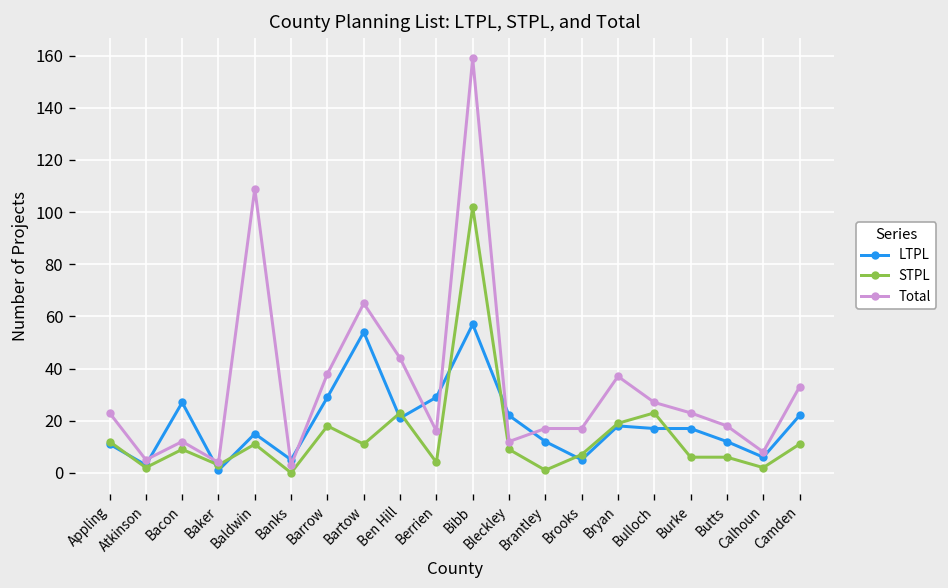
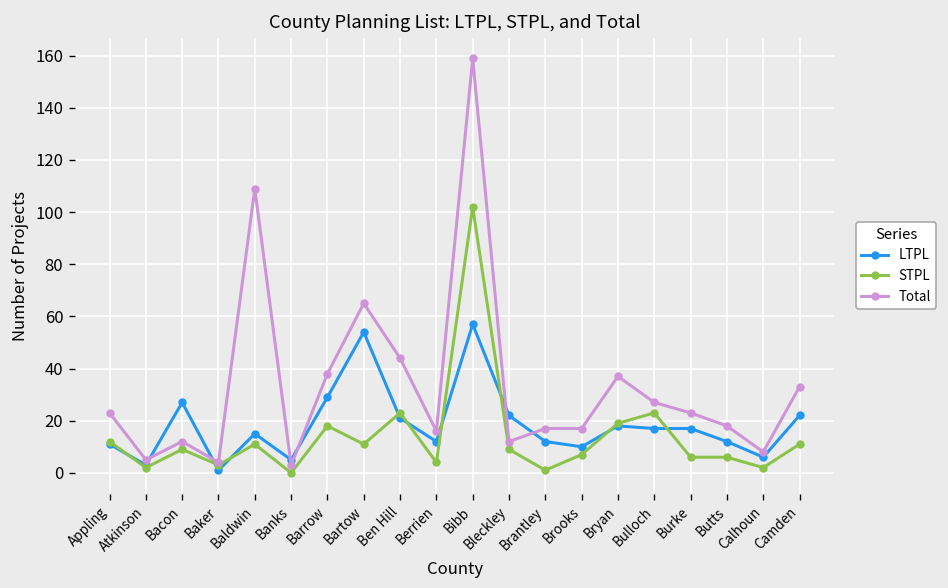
  {
    "LTPL": {
      "Bacon": 27,
      "Baker": 1,
      "Baldwin": 15,
      "Banks": 5,
      "Barrow": 29,
      "Bartow": 54,
      "Ben Hill": 21,
-     "Berrien": 29,
+     "Berrien": 12,
      "Bibb": 57,
      "Bleckley": 22,
      "Brantley": 12,
-     "Brooks": 5,
+     "Brooks": 10,
      "Bulloch": 17,
      "Burke": 17,
      "Butts": 12,
      "Calhoun": 6,
      "Camden": 22
    },
    "STPL": {
      "Bacon": 9,
      "Baldwin": 11,
      "Banks": 0,
      "Barrow": 18,
      "Bartow": 11,
      "Ben Hill": 23,
      "Berrien": 4,
      "Bibb": 102,
      "Bleckley": 9,
      "Brantley": 1,
      "Brooks": 7,
      "Bulloch": 23,
      "Burke": 6,
      "Butts": 6,
      "Calhoun": 2,
      "Camden": 11
    },
    "Total": {
      "Appling": 23,
      "Atkinson": 5,
      "Bacon": 12,
      "Baldwin": 109,
      "Banks": 3,
      "Barrow": 38,
      "Bartow": 65,
      "Ben Hill": 44,
      "Berrien": 16,
      "Bibb": 159,
      "Bleckley": 12,
      "Brantley": 17,
      "Brooks": 17,
      "Bryan": 37,
      "Bulloch": 27,
      "Burke": 23,
      "Butts": 18,
      "Calhoun": 8,
      "Camden": 33
    }
  }
